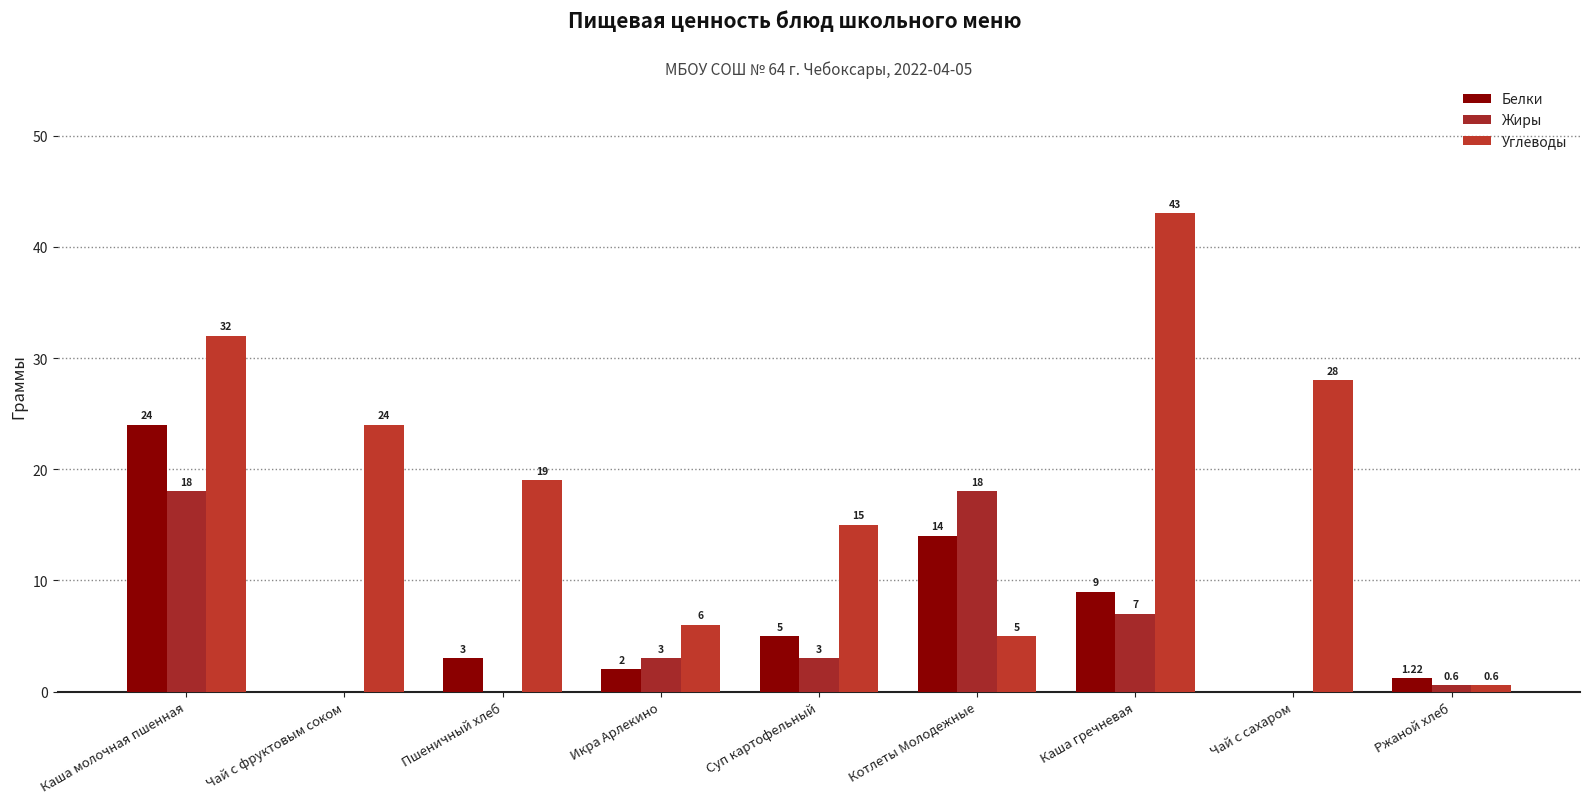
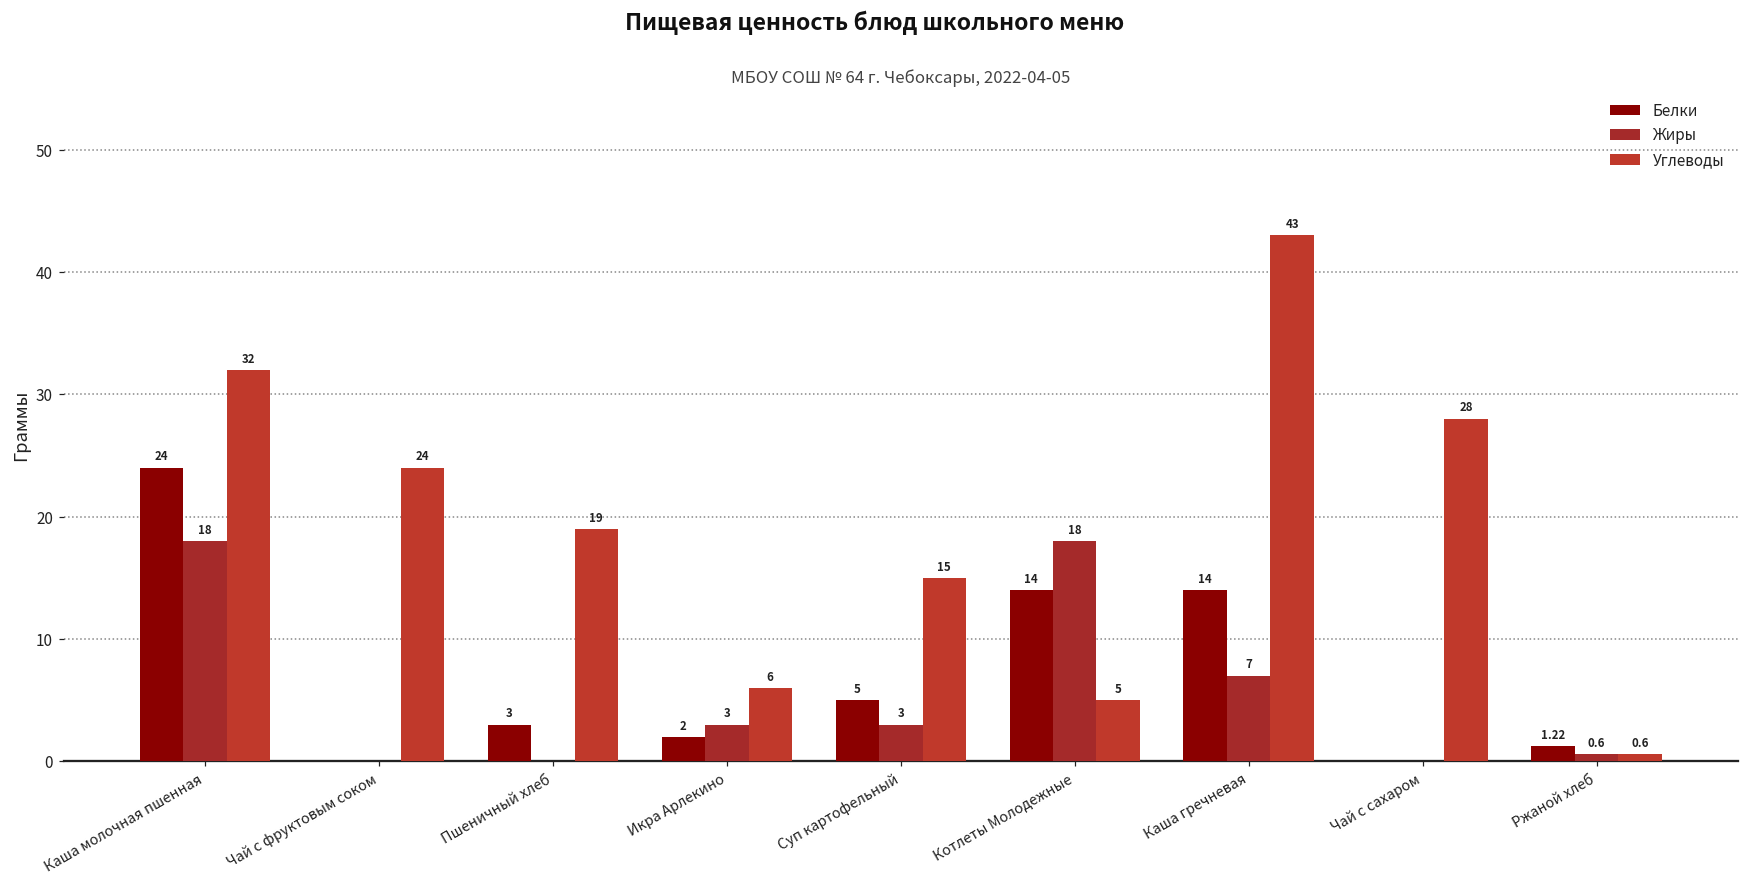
  {
    "Белки": {
      "Каша молочная пшенная": 24,
      "Пшеничный хлеб": 3,
      "Икра Арлекино": 2,
      "Суп картофельный": 5,
      "Котлеты Молодежные": 14,
-     "Каша гречневая": 9,
+     "Каша гречневая": 14,
      "Ржаной хлеб": 1.22
    }
  }
